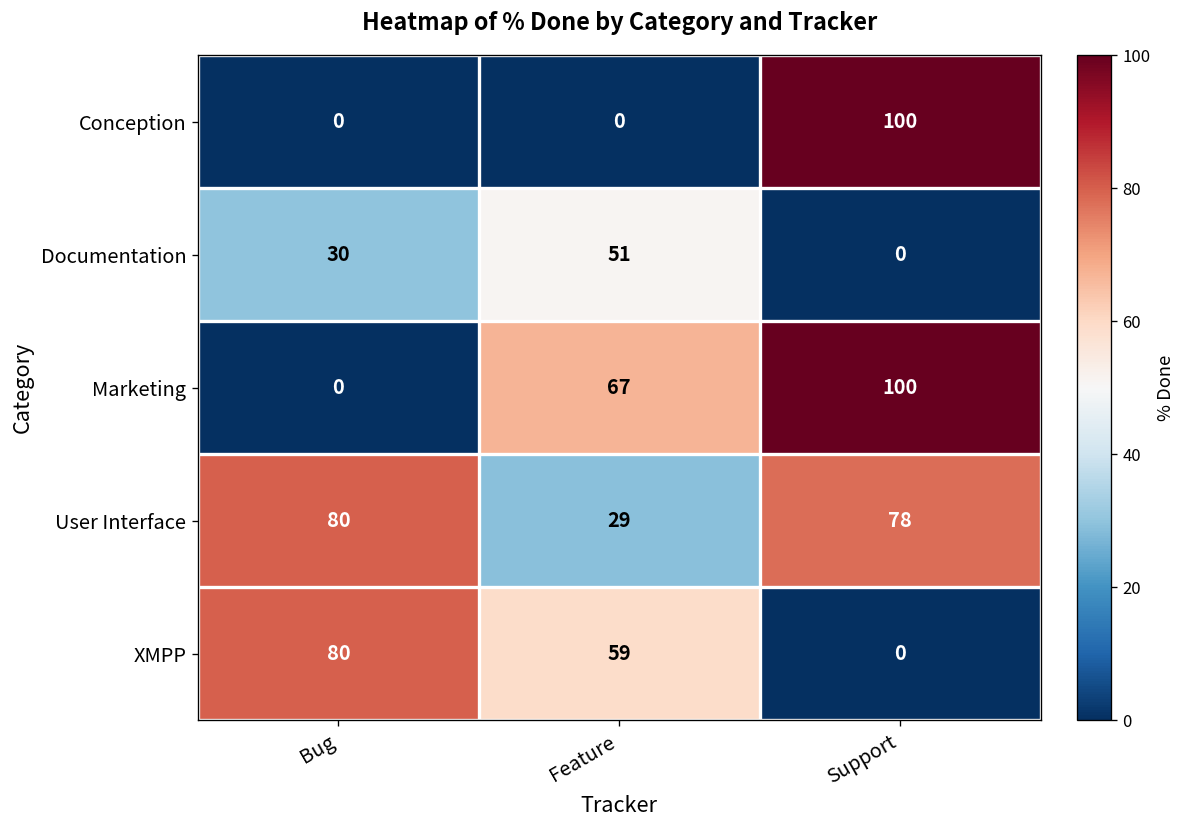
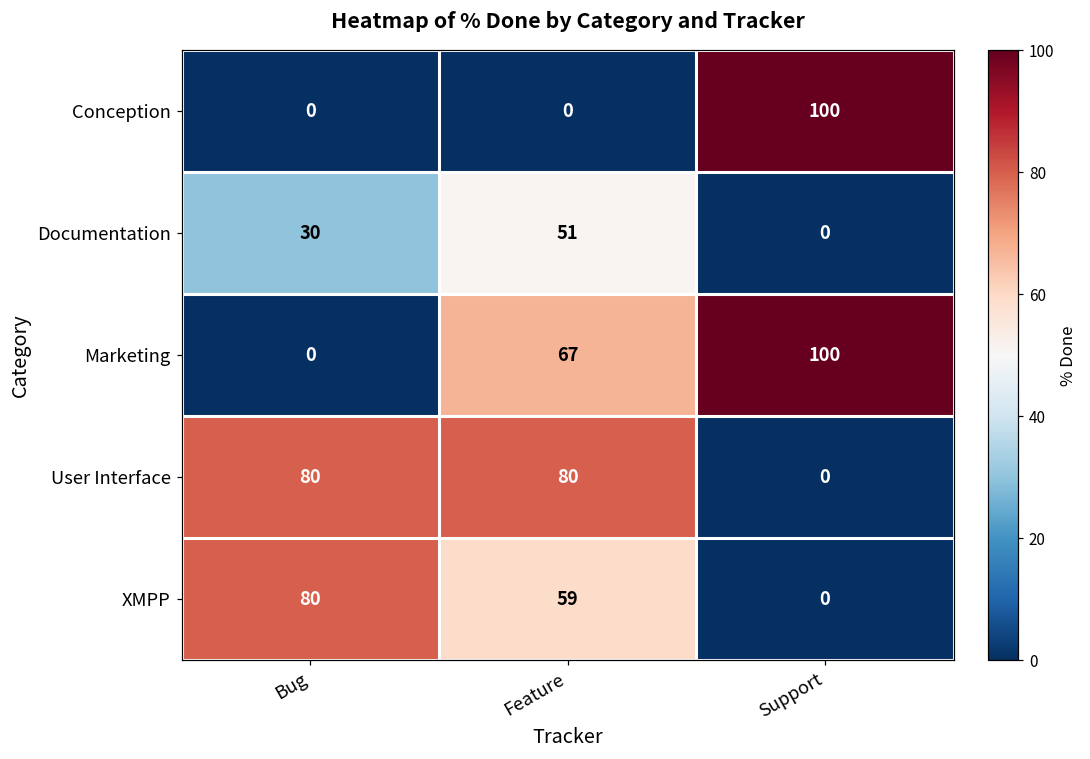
  {
    "Conception": {
      "Bug": 0,
      "Feature": 0,
      "Support": 100
    },
    "Documentation": {
      "Bug": 30,
      "Feature": 51,
      "Support": 0
    },
    "Marketing": {
      "Bug": 0,
      "Feature": 67,
      "Support": 100
    },
    "User Interface": {
      "Bug": 80,
-     "Feature": 29,
-     "Support": 78
+     "Feature": 80,
+     "Support": 0
    },
    "XMPP": {
      "Bug": 80,
      "Feature": 59,
      "Support": 0
    }
  }
